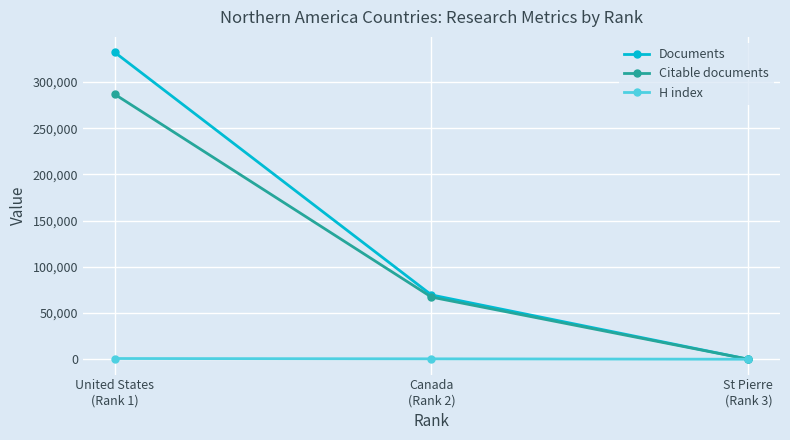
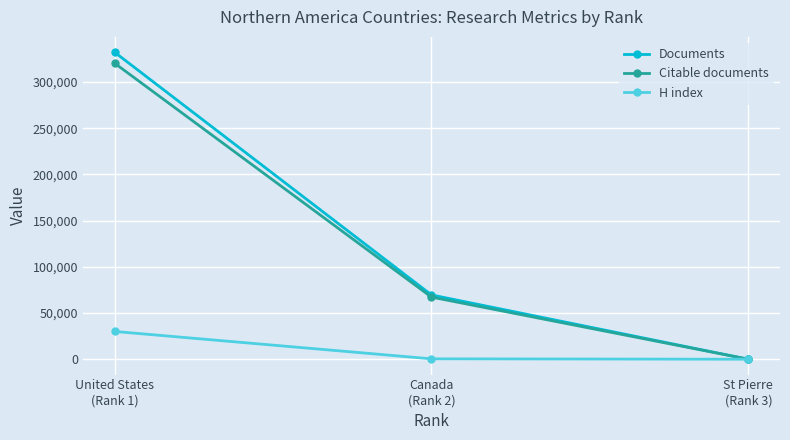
  {
    "Documents": {
      "United States (Rank 1)": "330,000"
    },
    "Citable documents": {
-     "United States (Rank 1)": "290,000"
+     "United States (Rank 1)": "320,000"
    },
    "H index": {
-     "United States (Rank 1)": "0",
+     "United States (Rank 1)": "30,000",
      "Canada (Rank 2)": "0"
    }
  }
